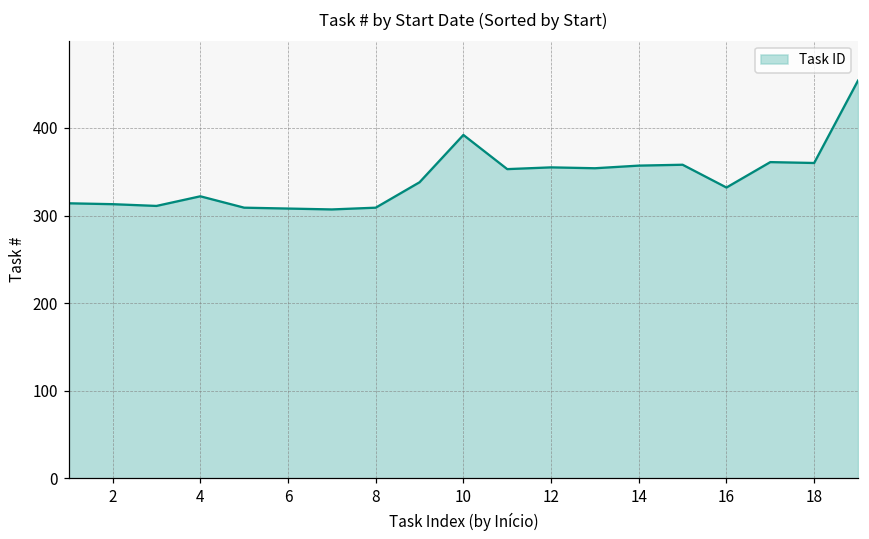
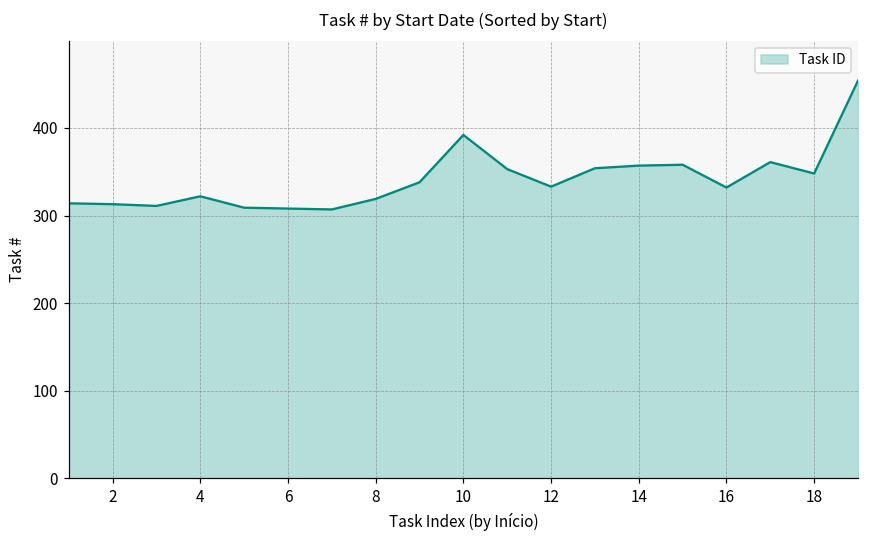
  {
    "2": 310,
    "4": 320,
    "6": 310,
-   "8": 310,
+   "8": 320,
    "10": 390,
-   "12": 360,
+   "12": 330,
    "14": 360,
    "16": 330,
-   "18": 360
+   "18": 350
  }
